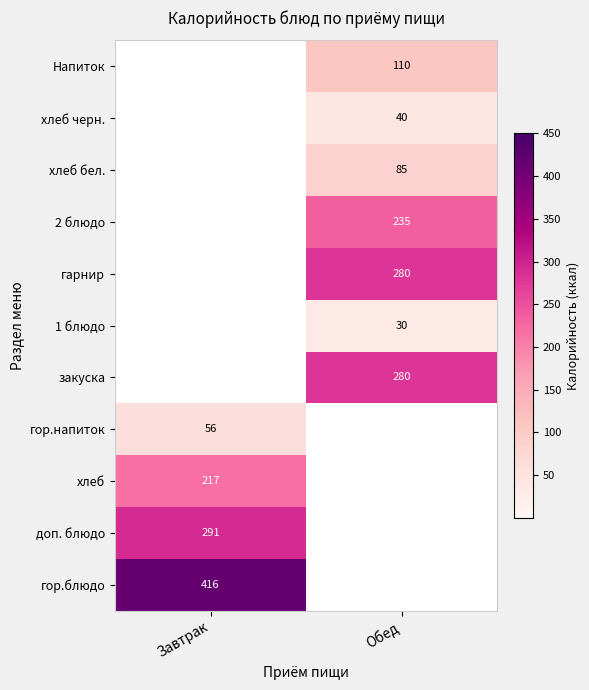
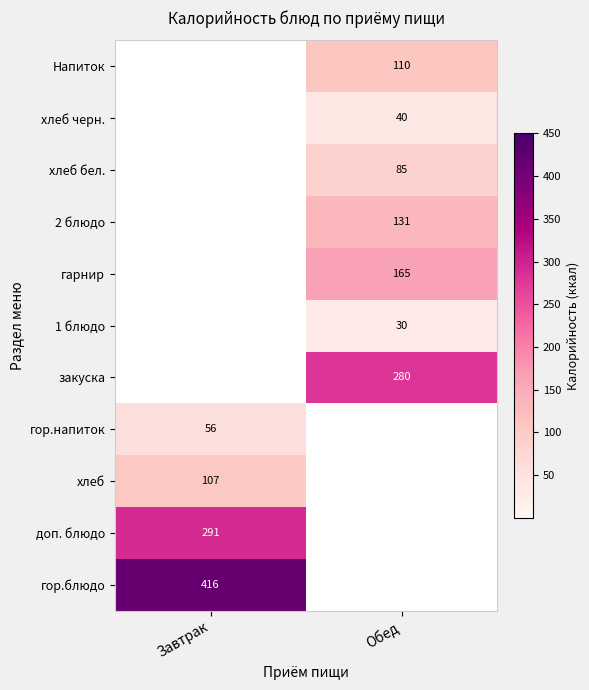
  {
    "Напиток": {
      "Обед": 110
    },
    "хлеб черн.": {
      "Обед": 40
    },
    "хлеб бел.": {
      "Обед": 85
    },
    "2 блюдо": {
-     "Обед": 235
+     "Обед": 131
    },
    "гарнир": {
-     "Обед": 280
+     "Обед": 165
    },
    "1 блюдо": {
      "Обед": 30
    },
    "закуска": {
      "Обед": 280
    },
    "гор.напиток": {
      "Завтрак": 56
    },
    "хлеб": {
-     "Завтрак": 217
+     "Завтрак": 107
    },
    "доп. блюдо": {
      "Завтрак": 291
    },
    "гор.блюдо": {
      "Завтрак": 416
    }
  }
